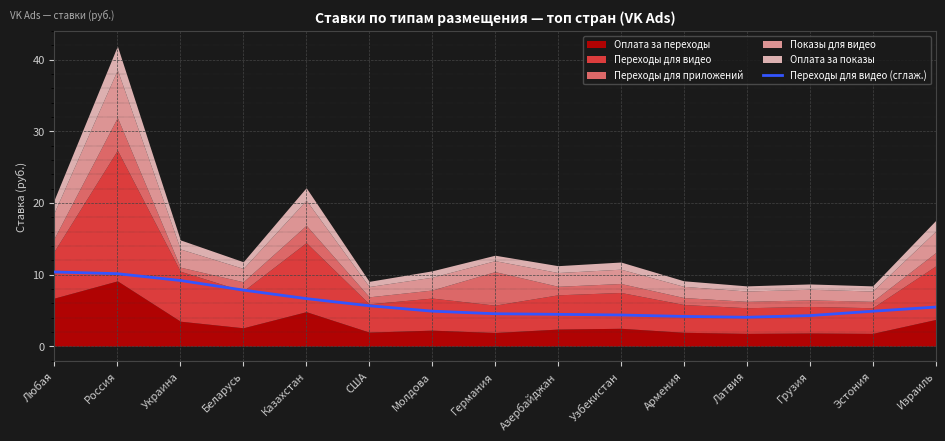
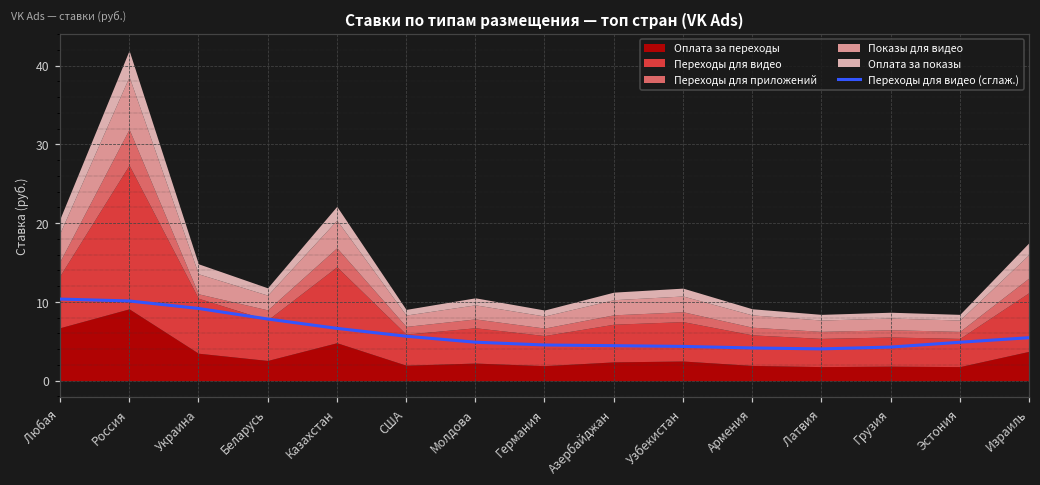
  {
    "Переходы для видео (сглаж.)": {
      "Любая": 10,
      "Россия": 10,
      "Украина": 9,
      "Казахстан": 7,
      "Молдова": 5,
      "Германия": 5,
      "Азербайджан": 4,
      "Узбекистан": 4,
      "Армения": 4,
      "Латвия": 4,
      "Грузия": 4,
      "Эстония": 5,
      "Израиль": 5
    },
    "Оплата за переходы": {
      "Любая": 7,
      "Россия": 9,
      "Украина": 3,
      "Беларусь": 3,
      "Казахстан": 5,
      "США": 2,
      "Молдова": 2,
      "Германия": 2,
      "Азербайджан": 2,
      "Узбекистан": 3,
      "Армения": 2,
      "Латвия": 2,
      "Грузия": 2,
      "Эстония": 2,
      "Израиль": 4
    },
    "Переходы для видео": {
      "Любая": 7,
      "Россия": 18,
      "Украина": 7,
      "Казахстан": 10,
      "Молдова": 4,
      "Германия": 4,
      "Азербайджан": 5,
      "Узбекистан": 5,
      "Армения": 4,
      "Латвия": 4,
      "Грузия": 4,
      "Эстония": 4,
      "Израиль": 7
    },
    "Переходы для приложений": {
      "Любая": 2,
      "Россия": 5,
      "Украина": 1,
      "Беларусь": 1,
      "Казахстан": 2,
      "США": 1,
      "Молдова": 1,
-     "Германия": 5,
+     "Германия": 1,
      "Азербайджан": 1,
      "Узбекистан": 1,
      "Армения": 1,
      "Латвия": 1,
      "Грузия": 1,
      "Эстония": 1,
      "Израиль": 2
    }
  }
